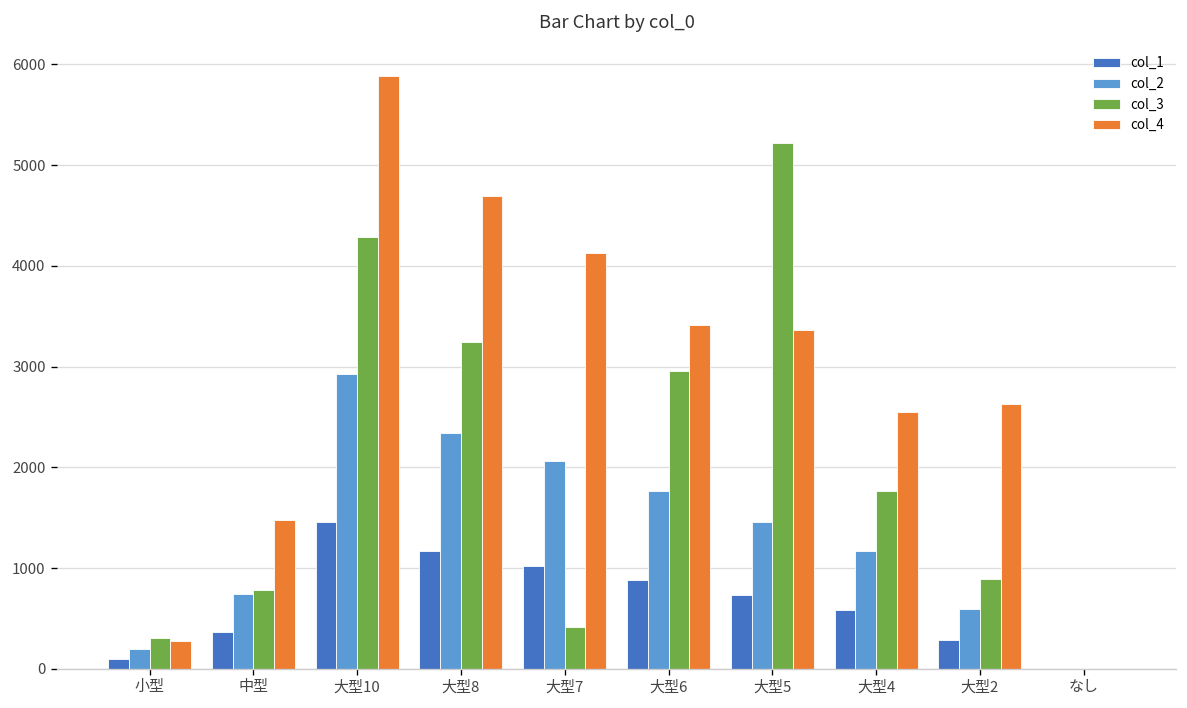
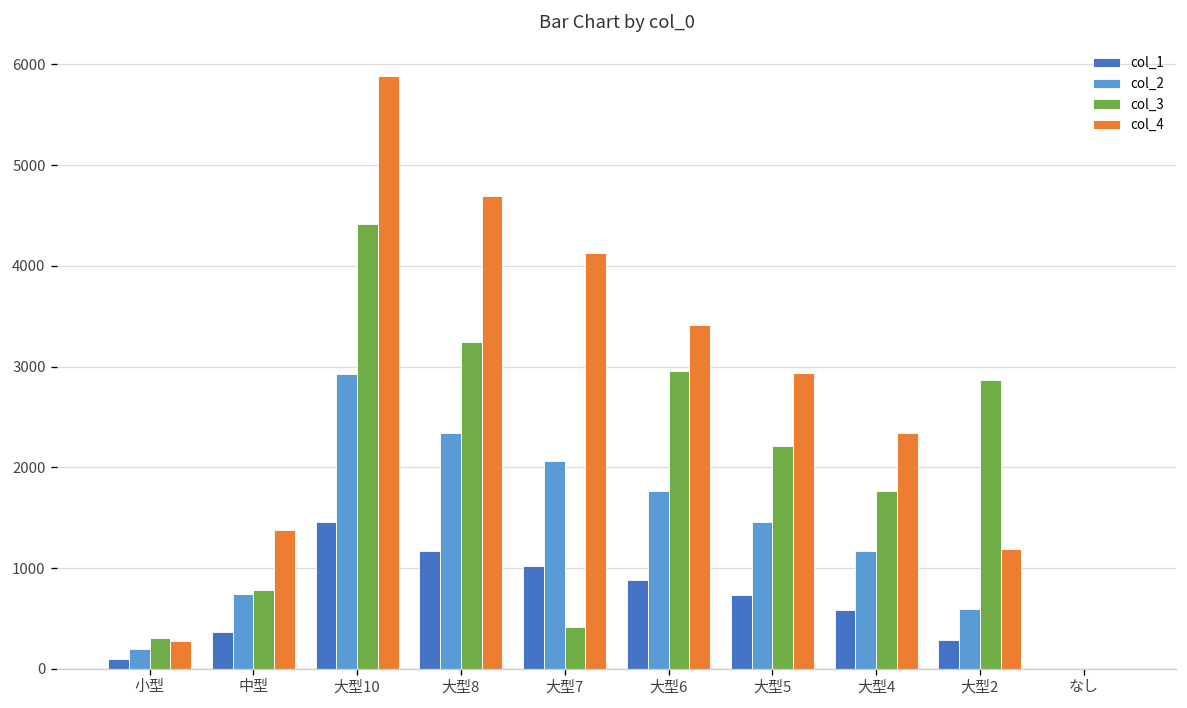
  {
    "col_3": {
      "小型": 300,
      "中型": 800,
-     "大型10": 4300,
+     "大型10": 4400,
      "大型8": 3200,
      "大型7": 400,
      "大型6": 3000,
-     "大型5": 5200,
+     "大型5": 2200,
      "大型4": 1800,
-     "大型2": 900,
+     "大型2": 2900,
      "なし": 0
    },
    "col_4": {
      "小型": 300,
-     "中型": 1500,
+     "中型": 1400,
      "大型10": 5900,
      "大型8": 4700,
      "大型7": 4100,
      "大型6": 3400,
-     "大型5": 3400,
-     "大型4": 2600,
-     "大型2": 2600,
+     "大型5": 2900,
+     "大型4": 2300,
+     "大型2": 1200,
      "なし": 0
    }
  }
